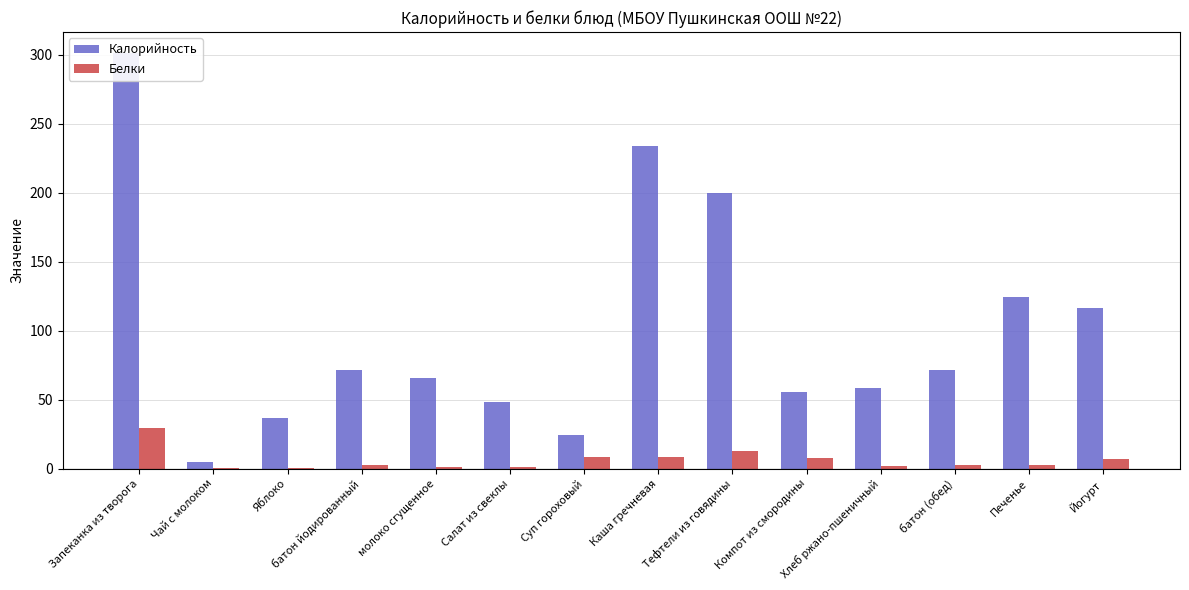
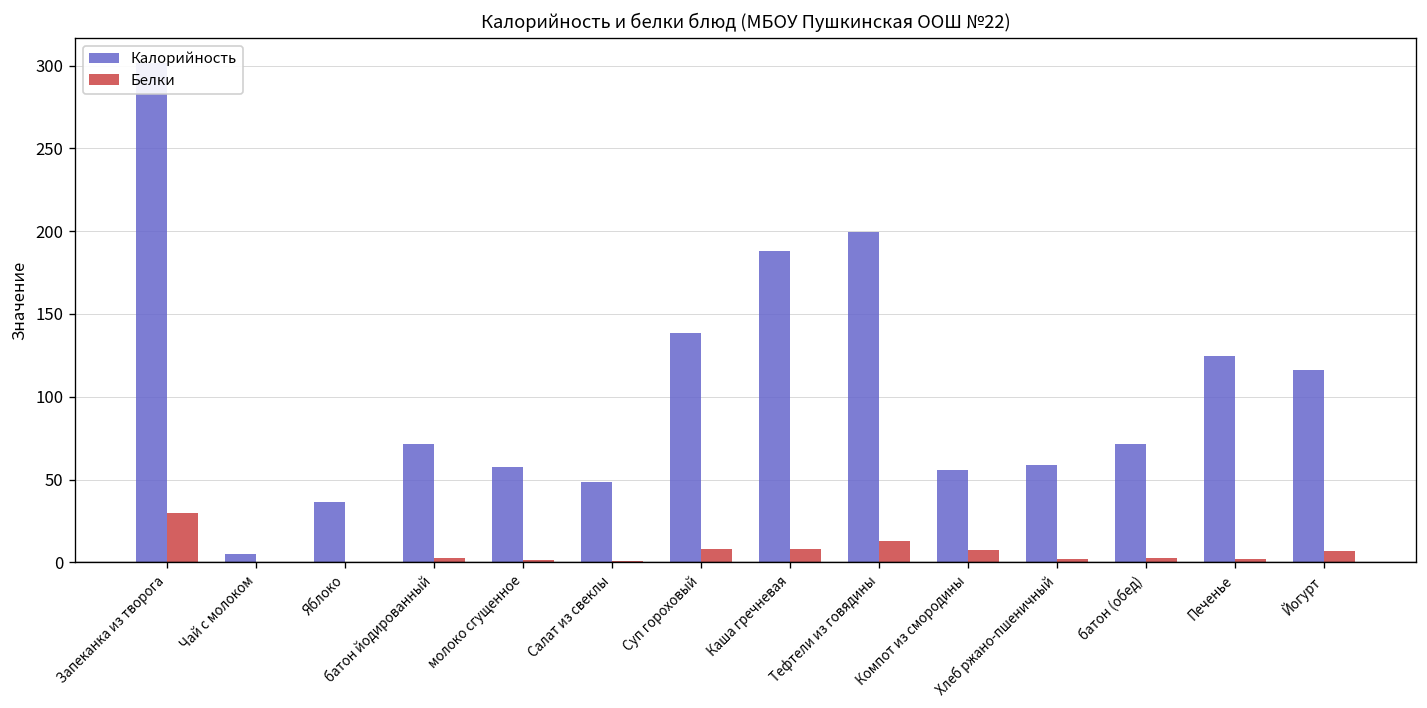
  {
    "Калорийность": {
      "Чай с молоком": 5,
      "Яблоко": 36,
      "батон йодированный": 71,
-     "молоко сгущенное": 66,
+     "молоко сгущенное": 57,
      "Салат из свеклы": 49,
-     "Суп гороховый": 25,
-     "Каша гречневая": 234,
+     "Суп гороховый": 139,
+     "Каша гречневая": 188,
      "Тефтели из говядины": 200,
      "Компот из смородины": 56,
      "Хлеб ржано-пшеничный": 59,
      "батон (обед)": 71,
      "Печенье": 125,
      "Йогурт": 116
    },
    "Белки": {
      "Запеканка из творога": 30,
      "батон йодированный": 2,
      "Суп гороховый": 8,
      "Каша гречневая": 8,
      "Тефтели из говядины": 13,
      "Компот из смородины": 8,
      "Хлеб ржано-пшеничный": 2,
      "батон (обед)": 2,
      "Печенье": 2,
      "Йогурт": 7
    }
  }
